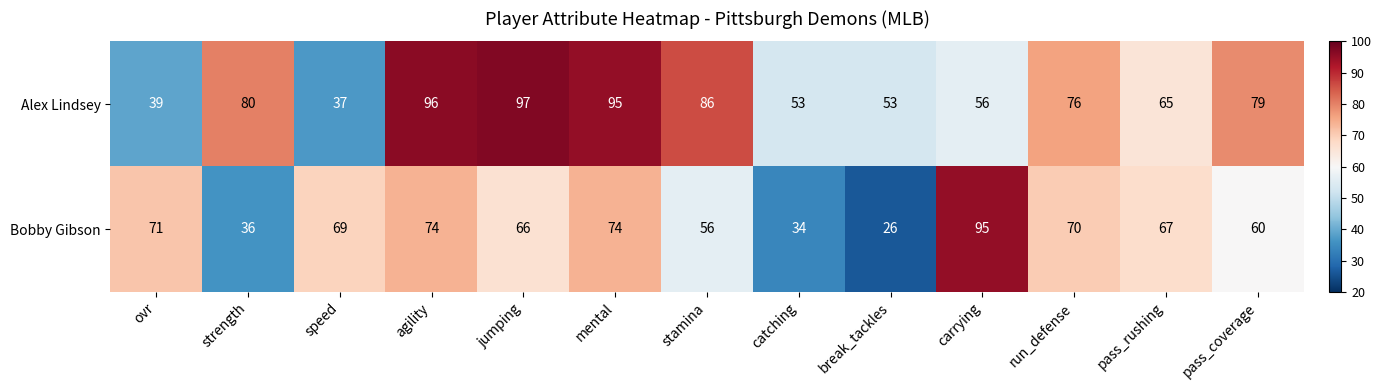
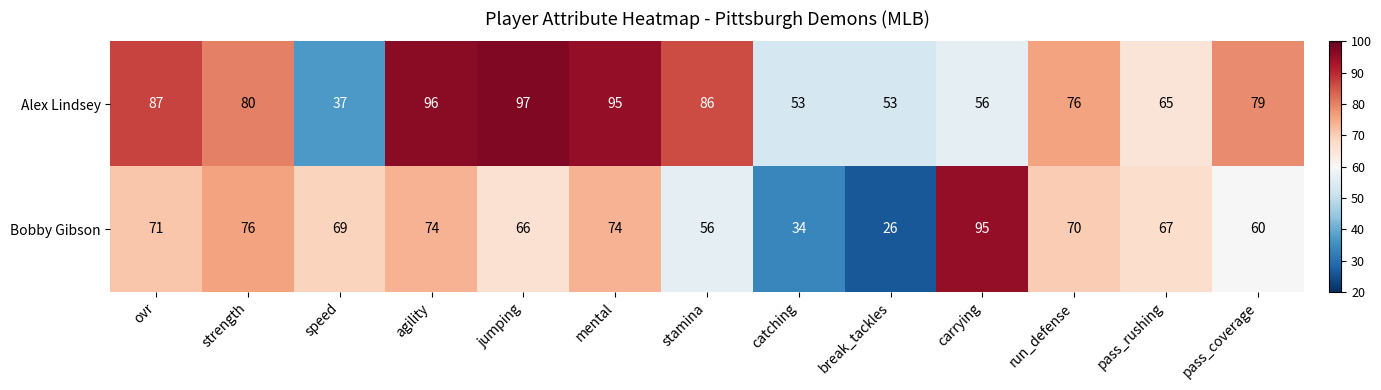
  {
    "Alex Lindsey": {
-     "ovr": 39,
+     "ovr": 87,
      "strength": 80,
      "speed": 37,
      "agility": 96,
      "jumping": 97,
      "mental": 95,
      "stamina": 86,
      "catching": 53,
      "break_tackles": 53,
      "carrying": 56,
      "run_defense": 76,
      "pass_rushing": 65,
      "pass_coverage": 79
    },
    "Bobby Gibson": {
      "ovr": 71,
-     "strength": 36,
+     "strength": 76,
      "speed": 69,
      "agility": 74,
      "jumping": 66,
      "mental": 74,
      "stamina": 56,
      "catching": 34,
      "break_tackles": 26,
      "carrying": 95,
      "run_defense": 70,
      "pass_rushing": 67,
      "pass_coverage": 60
    }
  }
